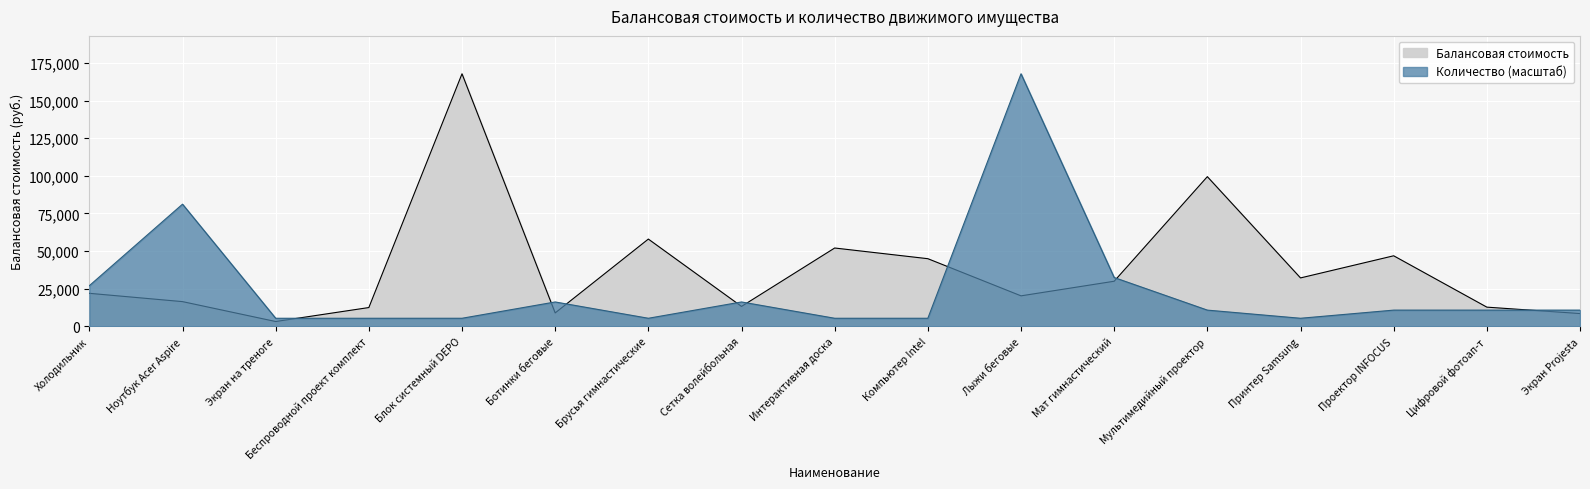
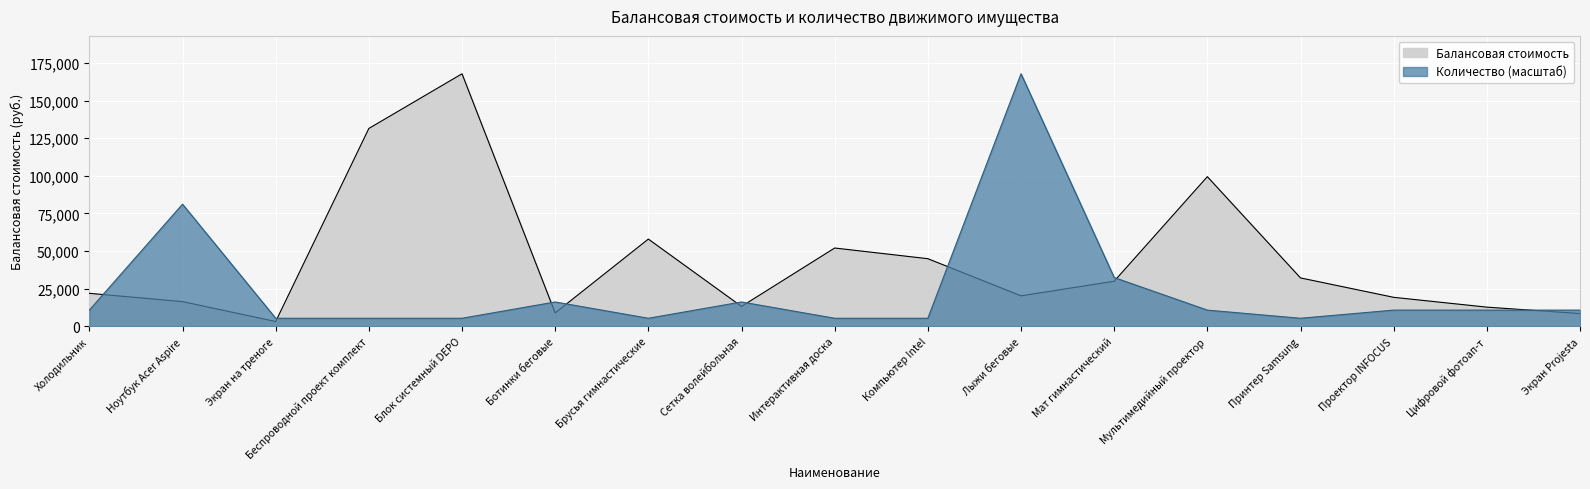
  {
    "Балансовая стоимость": {
      "Холодильник": "22,000",
      "Ноутбук Acer Aspire": "16,000",
      "Экран на треноге": "3,000",
-     "Беспроводной проект комплект": "13,000",
+     "Беспроводной проект комплект": "131,000",
      "Блок системный DEPO": "168,000",
      "Ботинки беговые": "9,000",
      "Брусья гимнастические": "58,000",
      "Сетка волейбольная": "13,000",
      "Интерактивная доска": "52,000",
      "Компьютер Intel": "45,000",
      "Лыжи беговые": "20,000",
      "Мат гимнастический": "30,000",
      "Мультимедийный проектор": "99,000",
      "Принтер Samsung": "32,000",
-     "Проектор INFOCUS": "47,000",
+     "Проектор INFOCUS": "19,000",
      "Цифровой фотоап-т": "13,000",
      "Экран Projesta": "9,000"
    },
    "Количество (масштаб)": {
-     "Холодильник": "27,000",
+     "Холодильник": "11,000",
      "Ноутбук Acer Aspire": "81,000",
      "Экран на треноге": "5,000",
      "Беспроводной проект комплект": "5,000",
      "Блок системный DEPO": "5,000",
      "Ботинки беговые": "16,000",
      "Брусья гимнастические": "5,000",
      "Сетка волейбольная": "16,000",
      "Интерактивная доска": "5,000",
      "Компьютер Intel": "5,000",
      "Лыжи беговые": "168,000",
      "Мат гимнастический": "32,000",
      "Мультимедийный проектор": "11,000",
      "Принтер Samsung": "5,000",
      "Проектор INFOCUS": "11,000",
      "Цифровой фотоап-т": "11,000",
      "Экран Projesta": "11,000"
    }
  }
